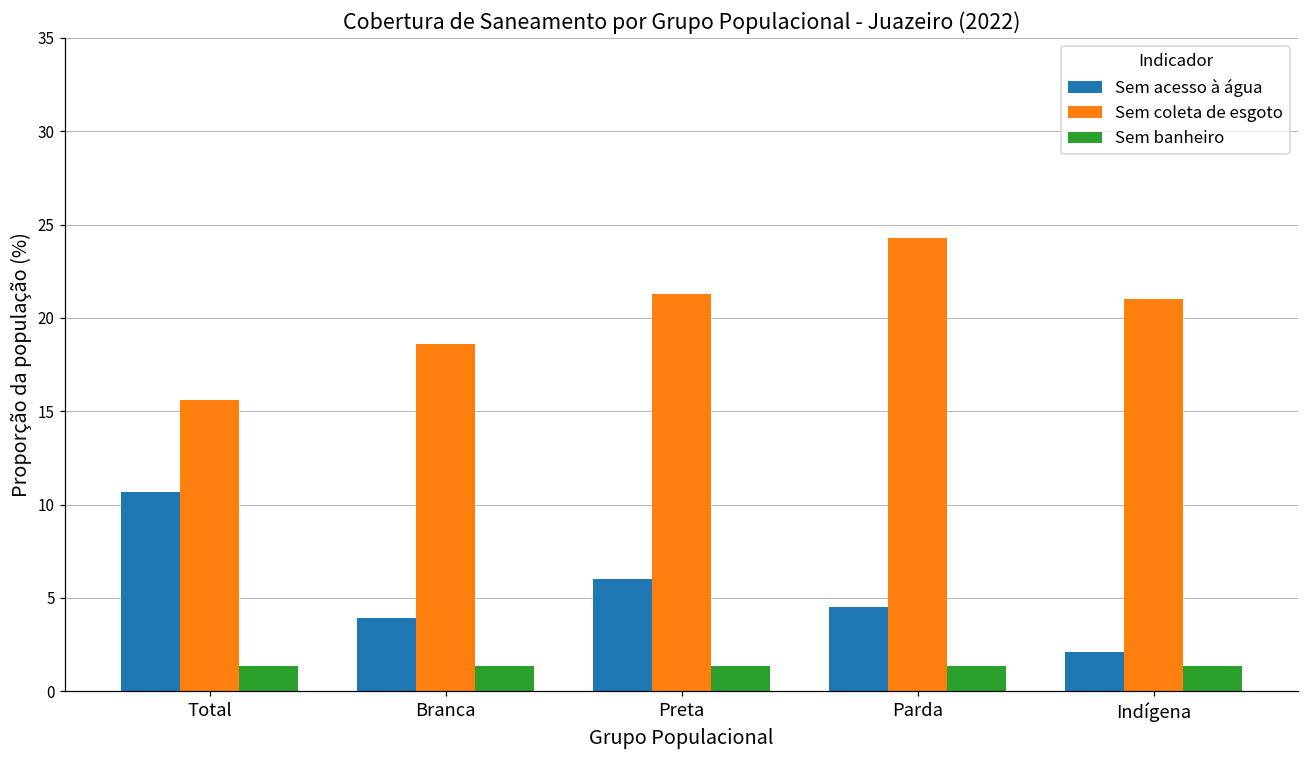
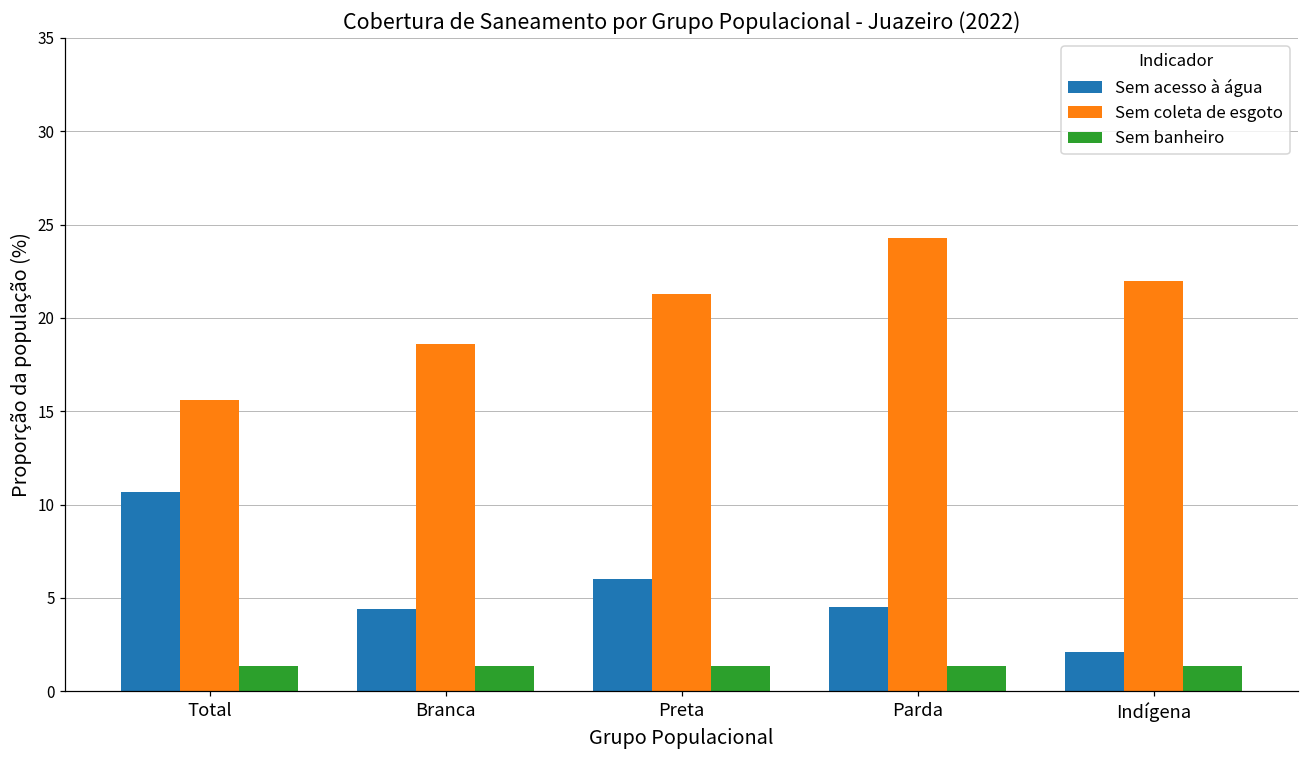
  {
    "Sem acesso à água": {
      "Total": 10.7,
-     "Branca": 3.9,
+     "Branca": 4.4,
      "Preta": 6.0,
      "Parda": 4.5,
      "Indígena": 2.1
    },
    "Sem coleta de esgoto": {
      "Total": 15.6,
      "Branca": 18.6,
      "Preta": 21.3,
      "Parda": 24.3,
-     "Indígena": 21.0
+     "Indígena": 22.0
    },
    "Sem banheiro": {
      "Total": 1.4,
      "Branca": 1.4,
      "Preta": 1.4,
      "Parda": 1.4,
      "Indígena": 1.4
    }
  }
